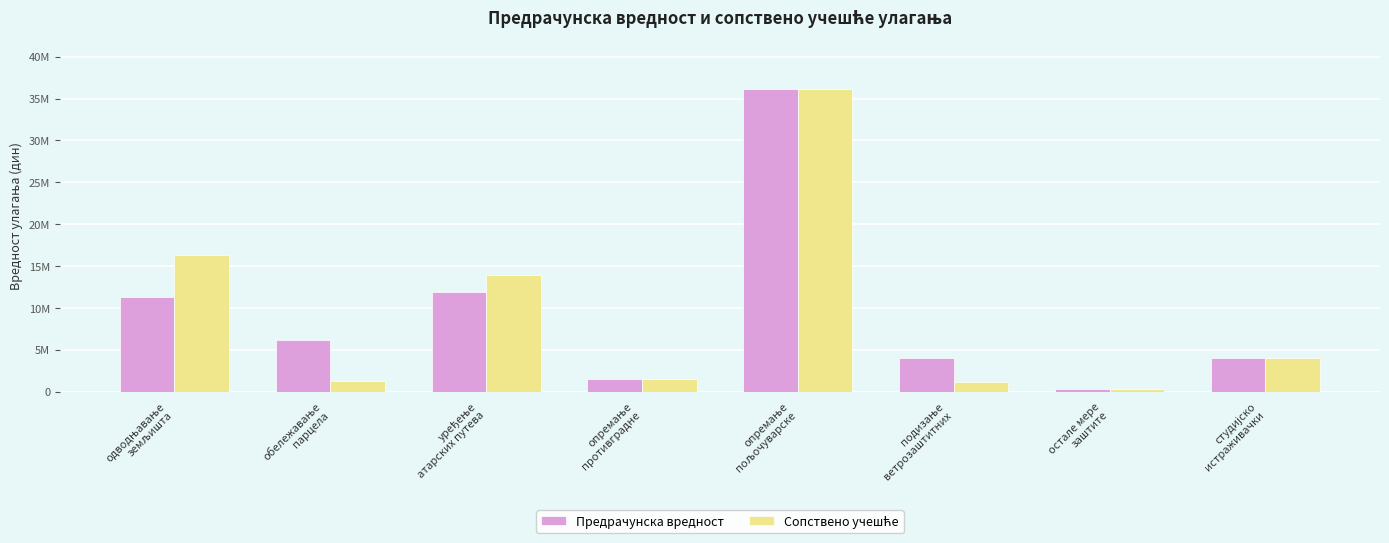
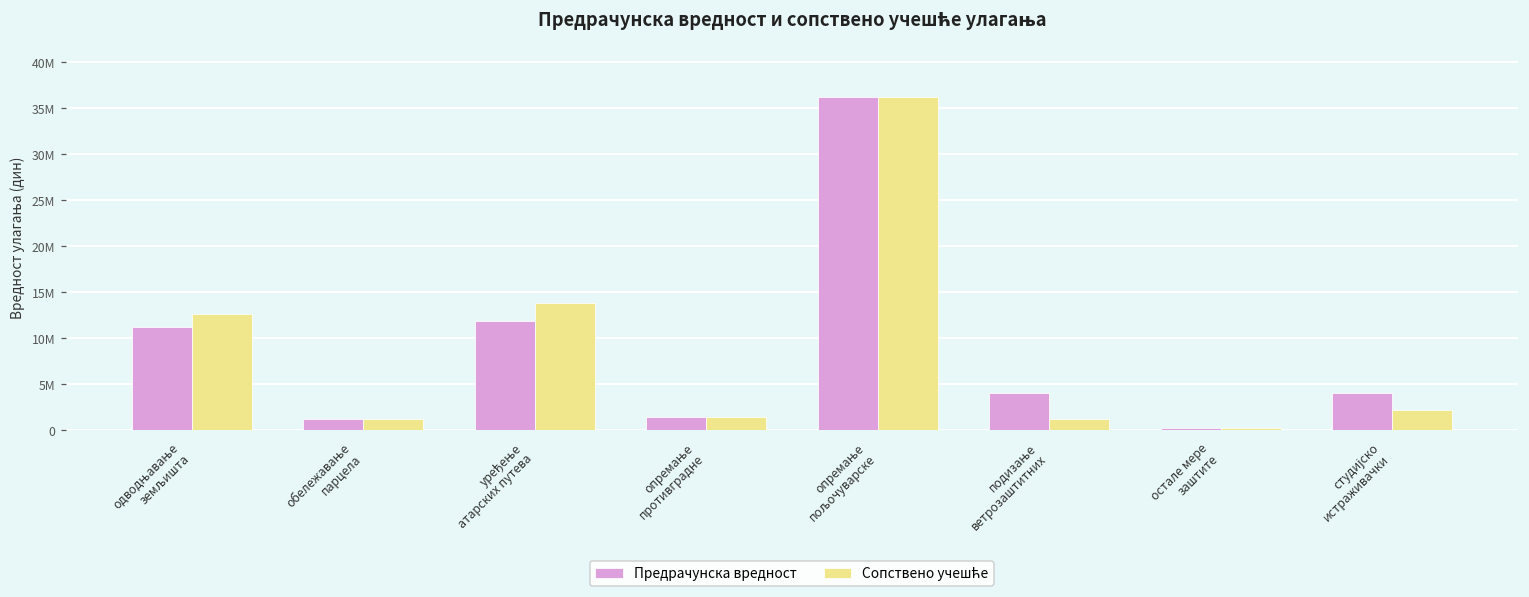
  {
    "Предрачунска вредност": {
      "одводњавање земљишта": 11000000,
-     "обележавање парцела": 6000000,
+     "обележавање парцела": 1000000,
      "уређење атарских путева": 12000000,
      "опремање противградне": 2000000,
      "опремање пољочуварске": 36000000,
      "подизање ветрозаштитних": 4000000,
      "остале мере заштите": 0,
      "студијско истраживачки": 4000000
    },
    "Сопствено учешће": {
-     "одводњавање земљишта": 16000000,
+     "одводњавање земљишта": 13000000,
      "обележавање парцела": 1000000,
      "уређење атарских путева": 14000000,
      "опремање противградне": 2000000,
      "опремање пољочуварске": 36000000,
      "подизање ветрозаштитних": 1000000,
      "остале мере заштите": 0,
-     "студијско истраживачки": 4000000
+     "студијско истраживачки": 2000000
    }
  }
